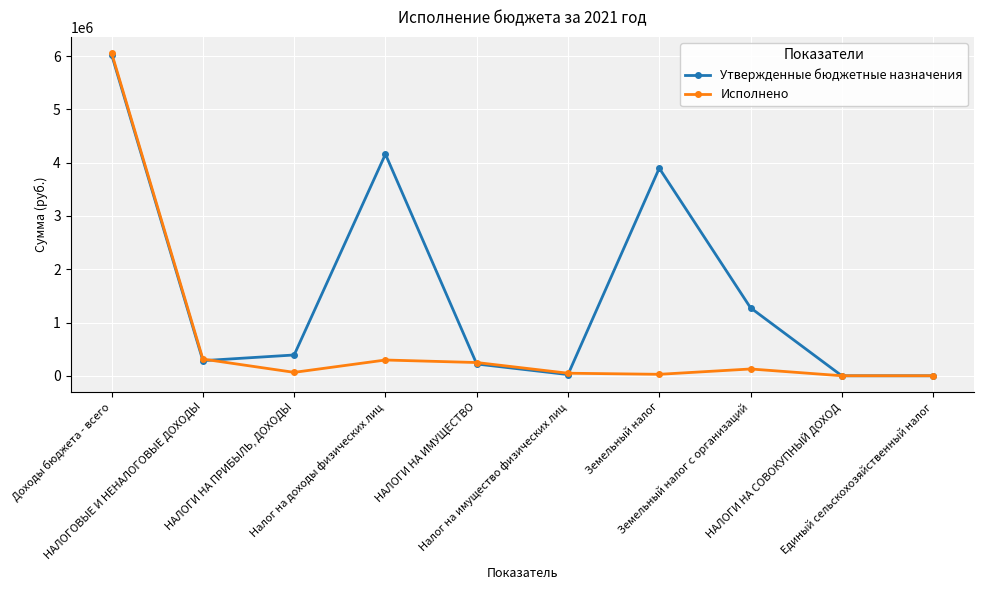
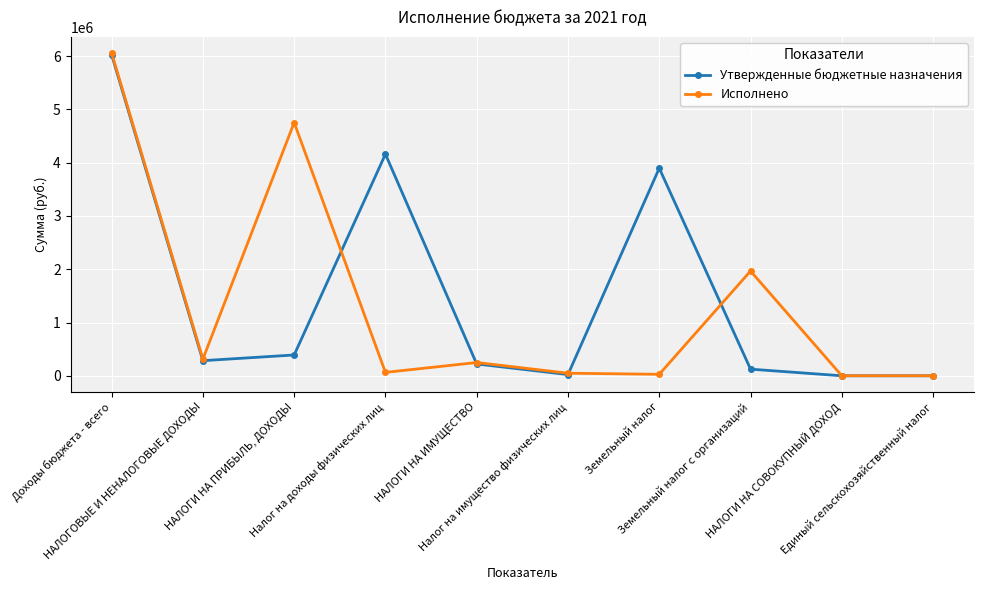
  {
    "Утвержденные бюджетные назначения": {
      "НАЛОГИ НА ПРИБЫЛЬ, ДОХОДЫ": 400000,
      "Налог на доходы физических лиц": 4200000,
      "Земельный налог": 3900000,
-     "Земельный налог с организаций": 1300000
+     "Земельный налог с организаций": 100000
    },
    "Исполнено": {
-     "НАЛОГИ НА ПРИБЫЛЬ, ДОХОДЫ": 100000,
-     "Налог на доходы физических лиц": 300000,
+     "НАЛОГИ НА ПРИБЫЛЬ, ДОХОДЫ": 4800000,
+     "Налог на доходы физических лиц": 100000,
      "Земельный налог": 0,
-     "Земельный налог с организаций": 100000
+     "Земельный налог с организаций": 2000000
    }
  }
